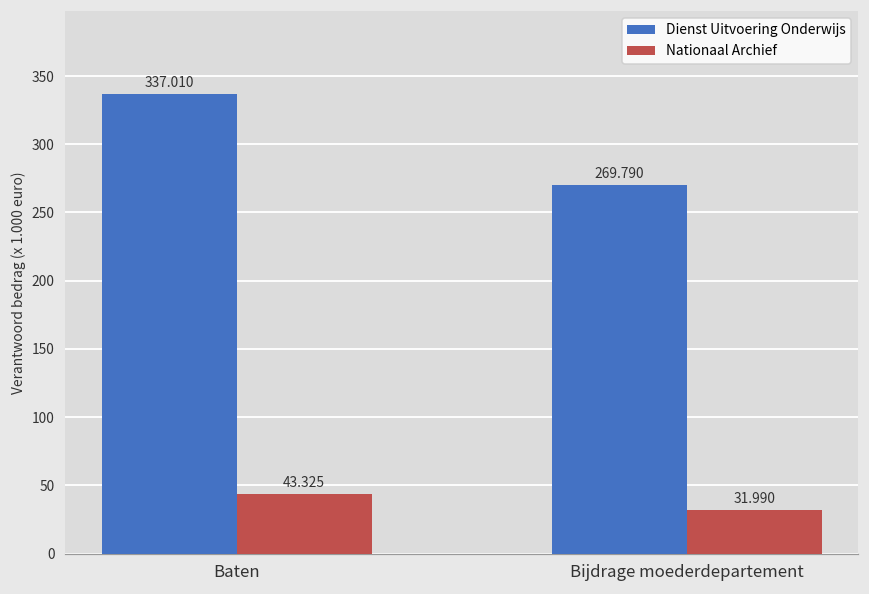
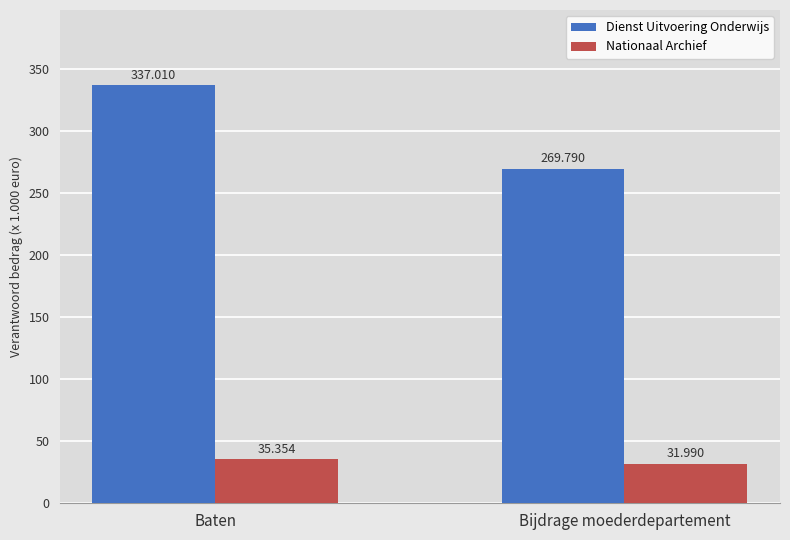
  {
    "Dienst Uitvoering Onderwijs": {
      "Baten": 337.010,
      "Bijdrage moederdepartement": 269.790
    },
    "Nationaal Archief": {
-     "Baten": 43.325,
+     "Baten": 35.354,
      "Bijdrage moederdepartement": 31.990
    }
  }
